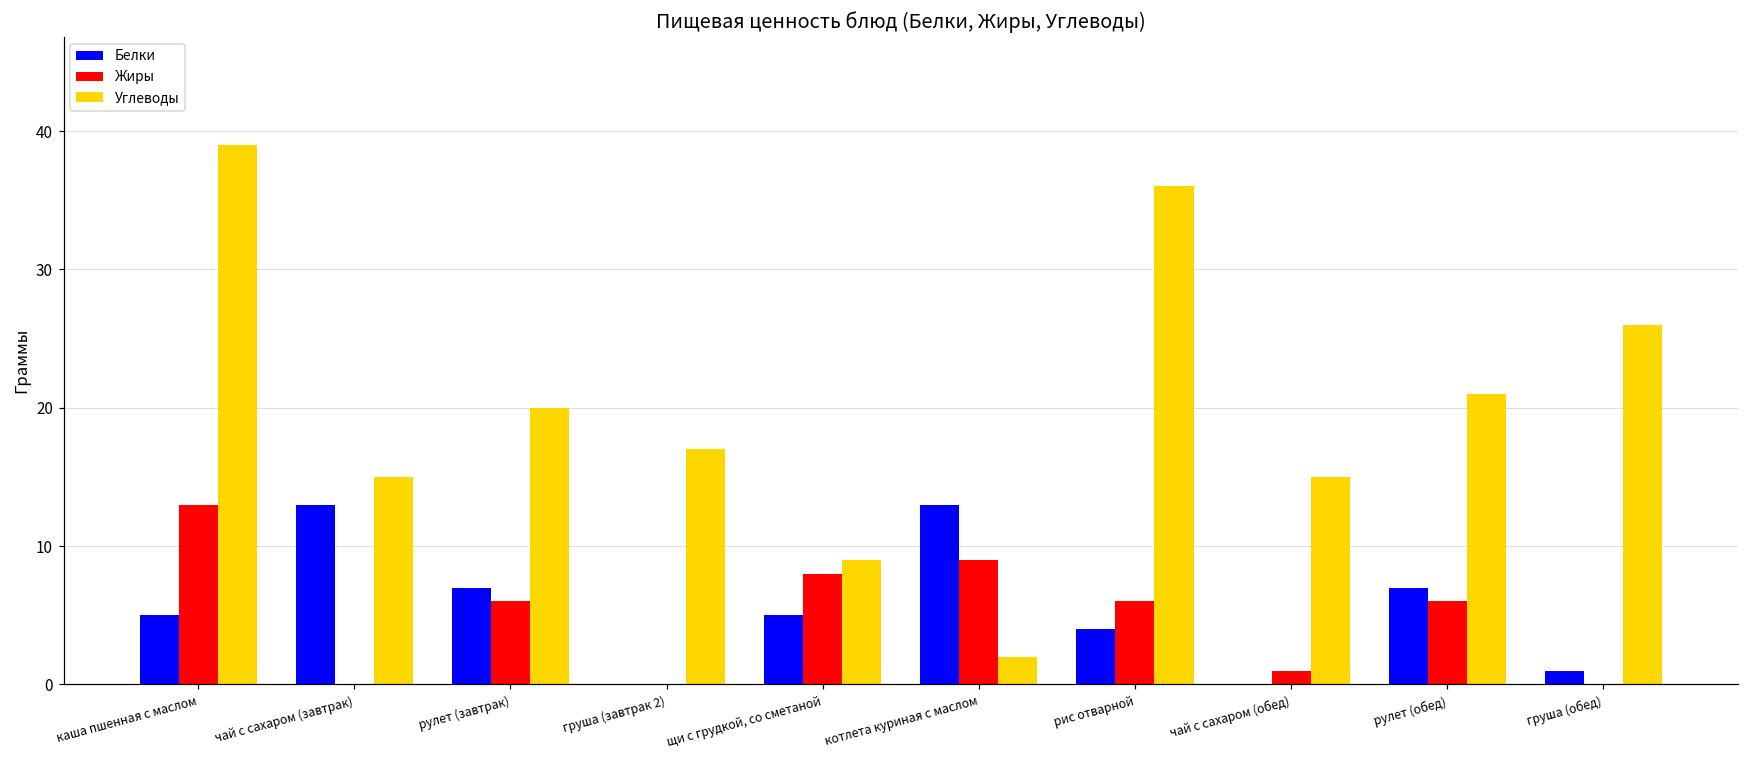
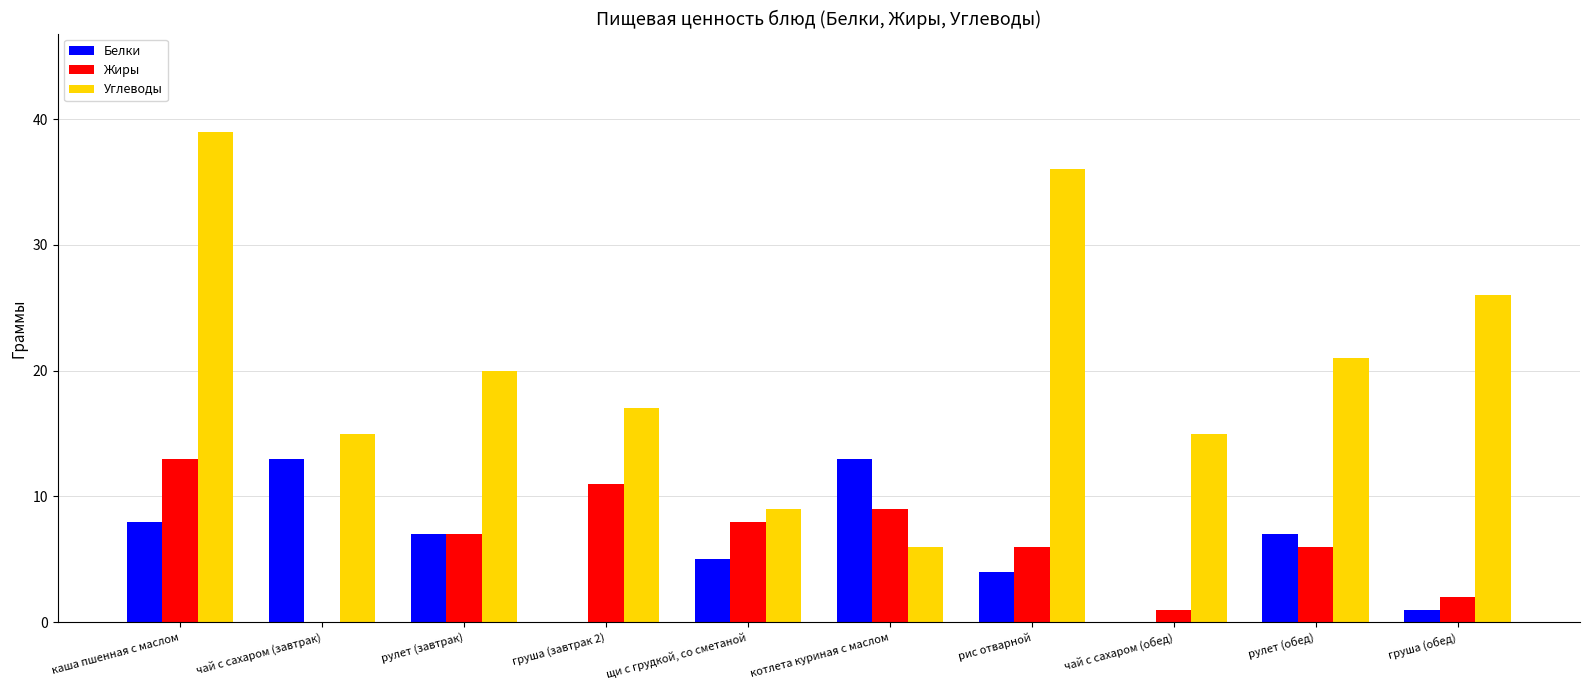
  {
    "Белки": {
-     "каша пшенная с маслом": 5,
+     "каша пшенная с маслом": 8,
      "чай с сахаром (завтрак)": 13,
      "рулет (завтрак)": 7,
      "груша (завтрак 2)": 0,
      "щи с грудкой, со сметаной": 5,
      "котлета куриная с маслом": 13,
      "рис отварной": 4,
      "чай с сахаром (обед)": 0,
      "рулет (обед)": 7,
      "груша (обед)": 1
    },
    "Жиры": {
      "каша пшенная с маслом": 13,
      "чай с сахаром (завтрак)": 0,
-     "рулет (завтрак)": 6,
-     "груша (завтрак 2)": 0,
+     "рулет (завтрак)": 7,
+     "груша (завтрак 2)": 11,
      "щи с грудкой, со сметаной": 8,
      "котлета куриная с маслом": 9,
      "рис отварной": 6,
      "чай с сахаром (обед)": 1,
      "рулет (обед)": 6,
-     "груша (обед)": 0
+     "груша (обед)": 2
    },
    "Углеводы": {
      "каша пшенная с маслом": 39,
      "чай с сахаром (завтрак)": 15,
      "рулет (завтрак)": 20,
      "груша (завтрак 2)": 17,
      "щи с грудкой, со сметаной": 9,
-     "котлета куриная с маслом": 2,
+     "котлета куриная с маслом": 6,
      "рис отварной": 36,
      "чай с сахаром (обед)": 15,
      "рулет (обед)": 21,
      "груша (обед)": 26
    }
  }
